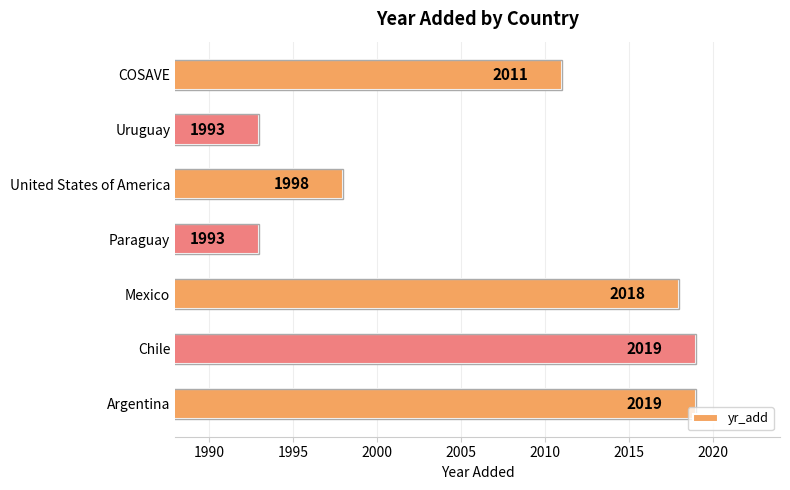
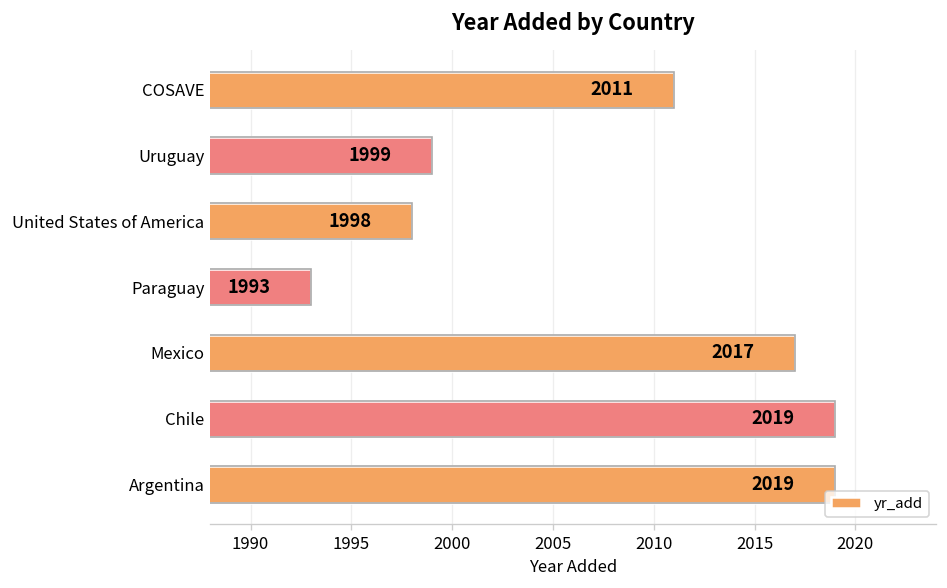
  {
    "COSAVE": 2011,
-   "Uruguay": 1993,
+   "Uruguay": 1999,
    "United States of America": 1998,
    "Paraguay": 1993,
-   "Mexico": 2018,
+   "Mexico": 2017,
    "Chile": 2019,
    "Argentina": 2019
  }
